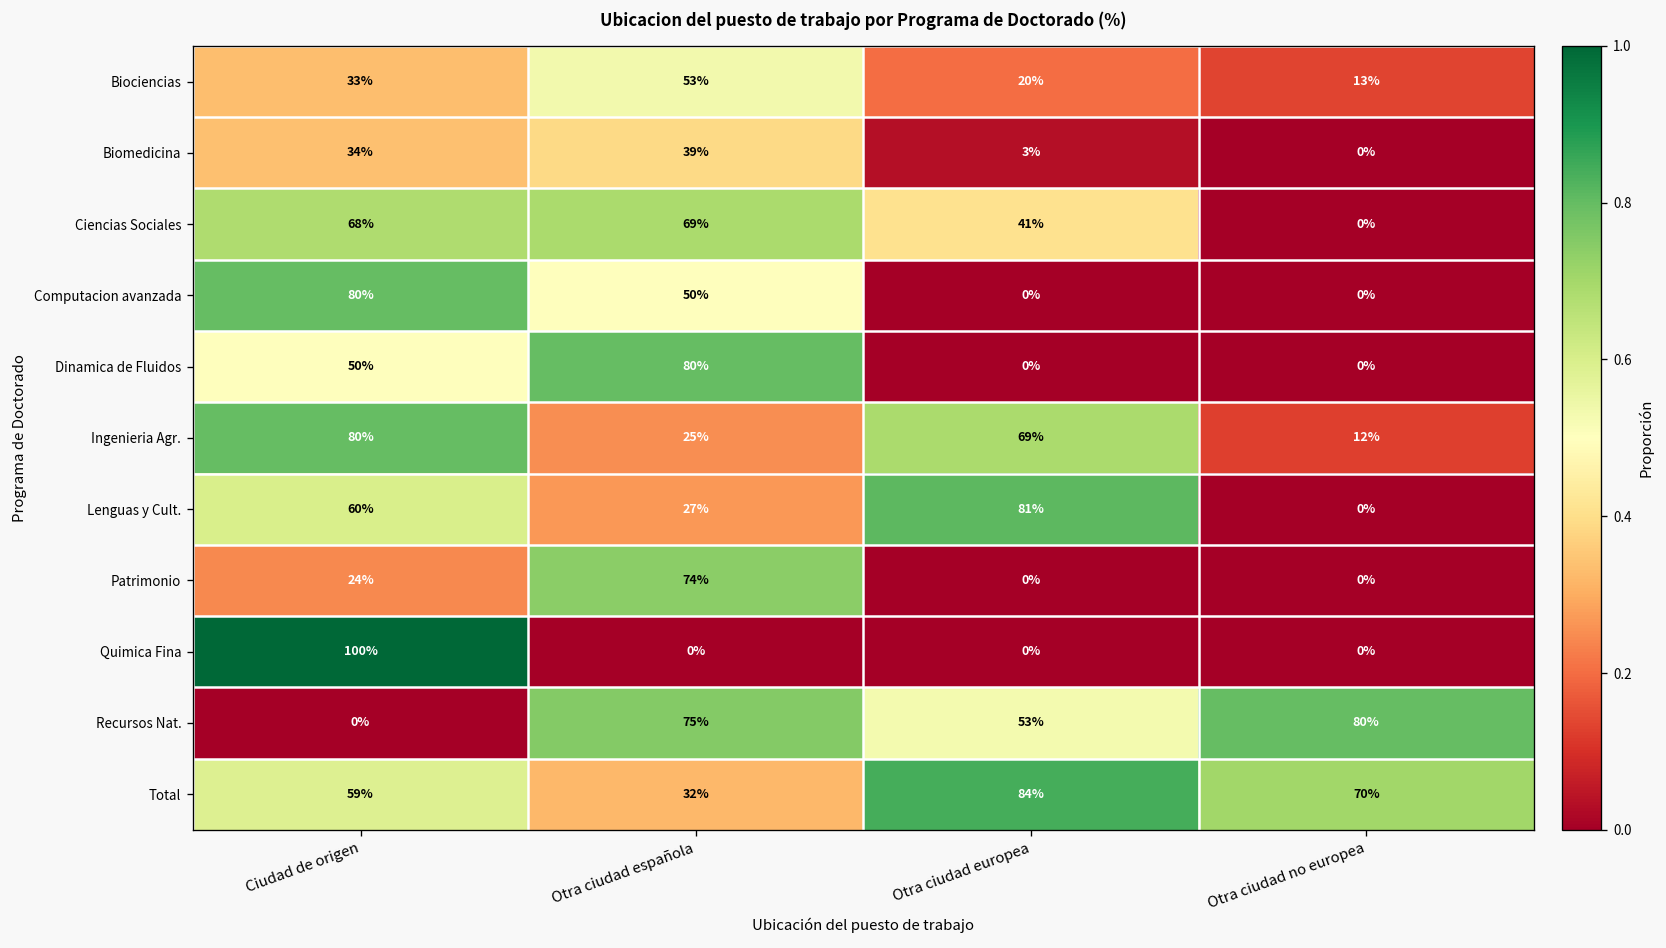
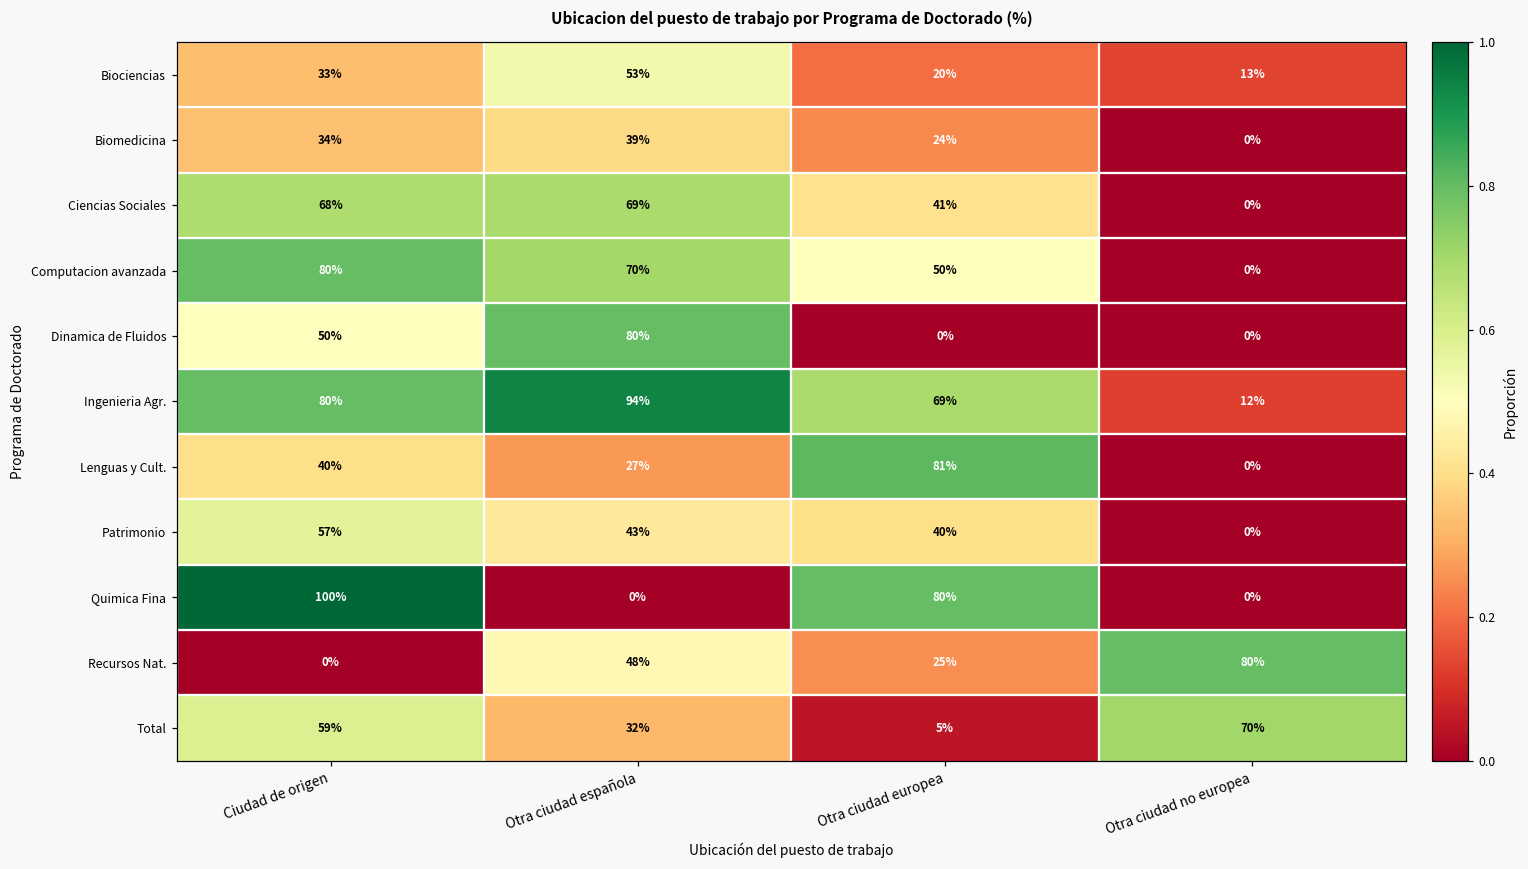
  {
    "Biociencias": {
      "Ciudad de origen": "33%",
      "Otra ciudad española": "53%",
      "Otra ciudad europea": "20%",
      "Otra ciudad no europea": "13%"
    },
    "Biomedicina": {
      "Ciudad de origen": "34%",
      "Otra ciudad española": "39%",
-     "Otra ciudad europea": "3%",
+     "Otra ciudad europea": "24%",
      "Otra ciudad no europea": "0%"
    },
    "Ciencias Sociales": {
      "Ciudad de origen": "68%",
      "Otra ciudad española": "69%",
      "Otra ciudad europea": "41%",
      "Otra ciudad no europea": "0%"
    },
    "Computacion avanzada": {
      "Ciudad de origen": "80%",
-     "Otra ciudad española": "50%",
-     "Otra ciudad europea": "0%",
+     "Otra ciudad española": "70%",
+     "Otra ciudad europea": "50%",
      "Otra ciudad no europea": "0%"
    },
    "Dinamica de Fluidos": {
      "Ciudad de origen": "50%",
      "Otra ciudad española": "80%",
      "Otra ciudad europea": "0%",
      "Otra ciudad no europea": "0%"
    },
    "Ingenieria Agr.": {
      "Ciudad de origen": "80%",
-     "Otra ciudad española": "25%",
+     "Otra ciudad española": "94%",
      "Otra ciudad europea": "69%",
      "Otra ciudad no europea": "12%"
    },
    "Lenguas y Cult.": {
-     "Ciudad de origen": "60%",
+     "Ciudad de origen": "40%",
      "Otra ciudad española": "27%",
      "Otra ciudad europea": "81%",
      "Otra ciudad no europea": "0%"
    },
    "Patrimonio": {
-     "Ciudad de origen": "24%",
-     "Otra ciudad española": "74%",
-     "Otra ciudad europea": "0%",
+     "Ciudad de origen": "57%",
+     "Otra ciudad española": "43%",
+     "Otra ciudad europea": "40%",
      "Otra ciudad no europea": "0%"
    },
    "Quimica Fina": {
      "Ciudad de origen": "100%",
      "Otra ciudad española": "0%",
-     "Otra ciudad europea": "0%",
+     "Otra ciudad europea": "80%",
      "Otra ciudad no europea": "0%"
    },
    "Recursos Nat.": {
      "Ciudad de origen": "0%",
-     "Otra ciudad española": "75%",
-     "Otra ciudad europea": "53%",
+     "Otra ciudad española": "48%",
+     "Otra ciudad europea": "25%",
      "Otra ciudad no europea": "80%"
    },
    "Total": {
      "Ciudad de origen": "59%",
      "Otra ciudad española": "32%",
-     "Otra ciudad europea": "84%",
+     "Otra ciudad europea": "5%",
      "Otra ciudad no europea": "70%"
    }
  }
